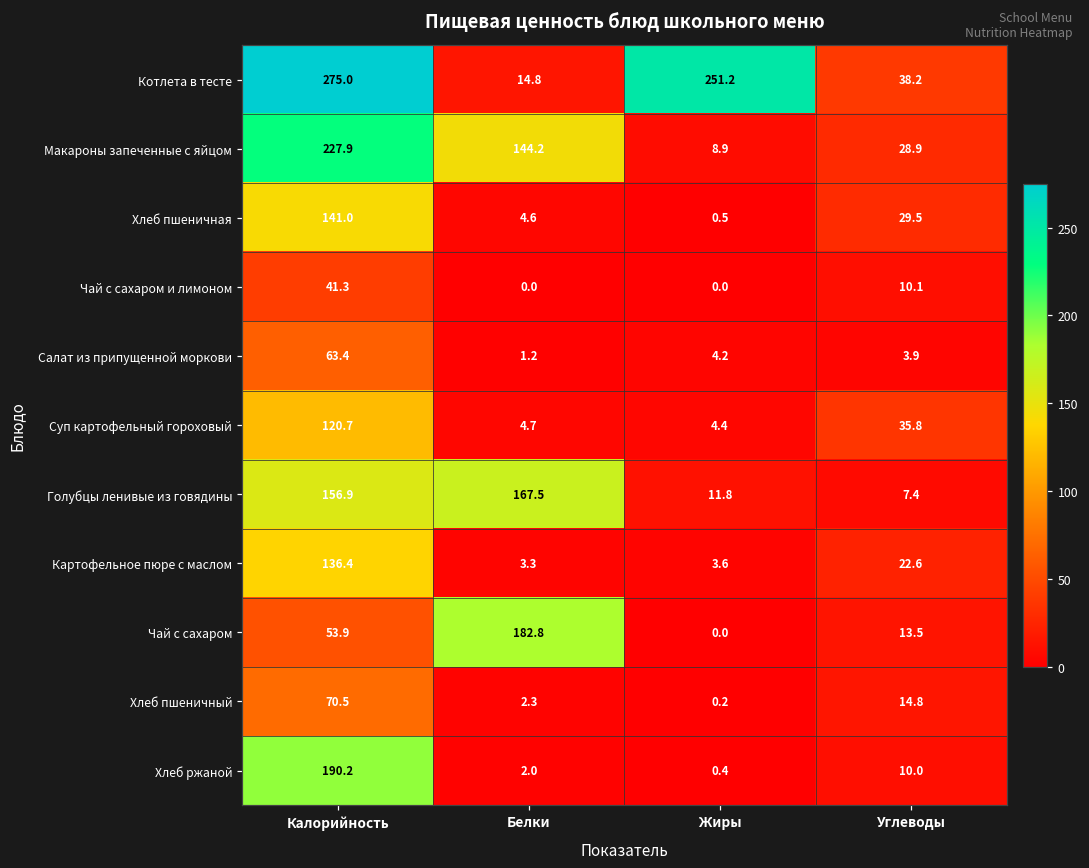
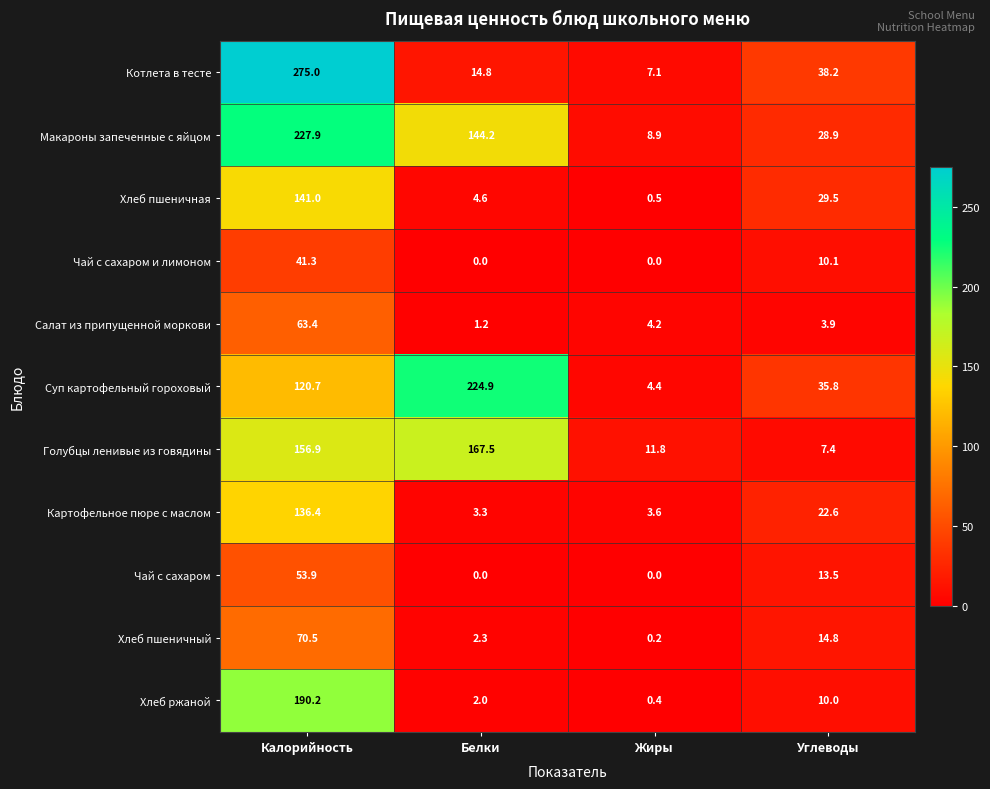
  {
    "Котлета в тесте": {
      "Калорийность": 275.0,
      "Белки": 14.8,
-     "Жиры": 251.2,
+     "Жиры": 7.1,
      "Углеводы": 38.2
    },
    "Макароны запеченные с яйцом": {
      "Калорийность": 227.9,
      "Белки": 144.2,
      "Жиры": 8.9,
      "Углеводы": 28.9
    },
    "Хлеб пшеничная": {
      "Калорийность": 141.0,
      "Белки": 4.6,
      "Жиры": 0.5,
      "Углеводы": 29.5
    },
    "Чай с сахаром и лимоном": {
      "Калорийность": 41.3,
      "Белки": 0.0,
      "Жиры": 0.0,
      "Углеводы": 10.1
    },
    "Салат из припущенной моркови": {
      "Калорийность": 63.4,
      "Белки": 1.2,
      "Жиры": 4.2,
      "Углеводы": 3.9
    },
    "Суп картофельный гороховый": {
      "Калорийность": 120.7,
-     "Белки": 4.7,
+     "Белки": 224.9,
      "Жиры": 4.4,
      "Углеводы": 35.8
    },
    "Голубцы ленивые из говядины": {
      "Калорийность": 156.9,
      "Белки": 167.5,
      "Жиры": 11.8,
      "Углеводы": 7.4
    },
    "Картофельное пюре с маслом": {
      "Калорийность": 136.4,
      "Белки": 3.3,
      "Жиры": 3.6,
      "Углеводы": 22.6
    },
    "Чай с сахаром": {
      "Калорийность": 53.9,
-     "Белки": 182.8,
+     "Белки": 0.0,
      "Жиры": 0.0,
      "Углеводы": 13.5
    },
    "Хлеб пшеничный": {
      "Калорийность": 70.5,
      "Белки": 2.3,
      "Жиры": 0.2,
      "Углеводы": 14.8
    },
    "Хлеб ржаной": {
      "Калорийность": 190.2,
      "Белки": 2.0,
      "Жиры": 0.4,
      "Углеводы": 10.0
    }
  }
